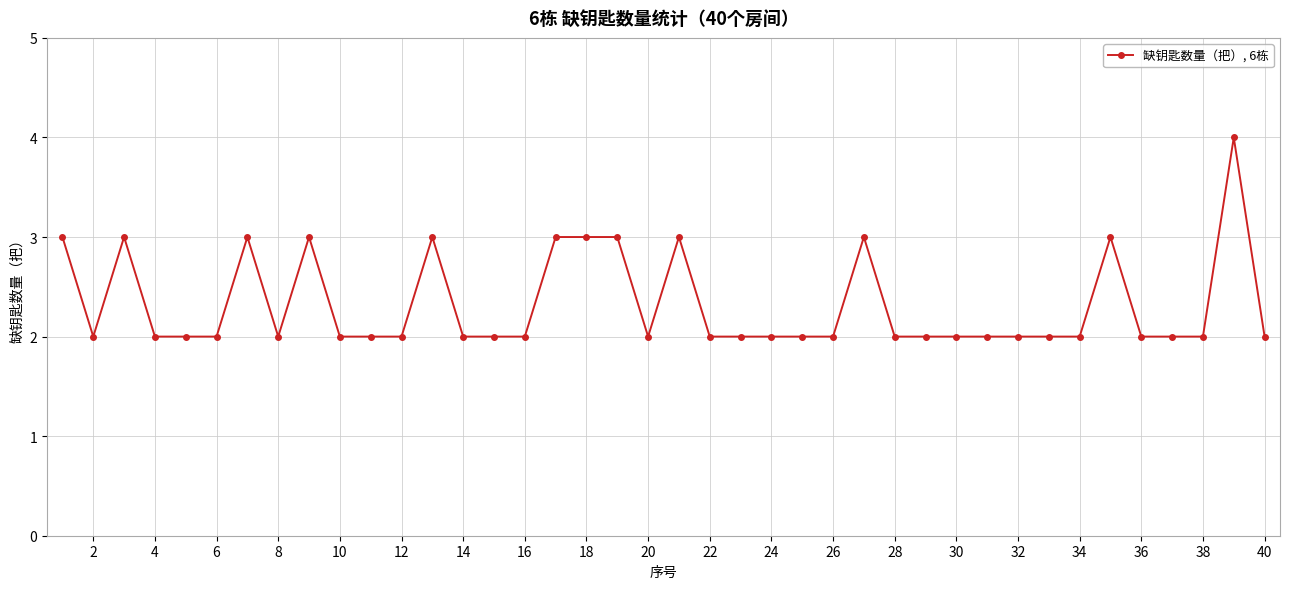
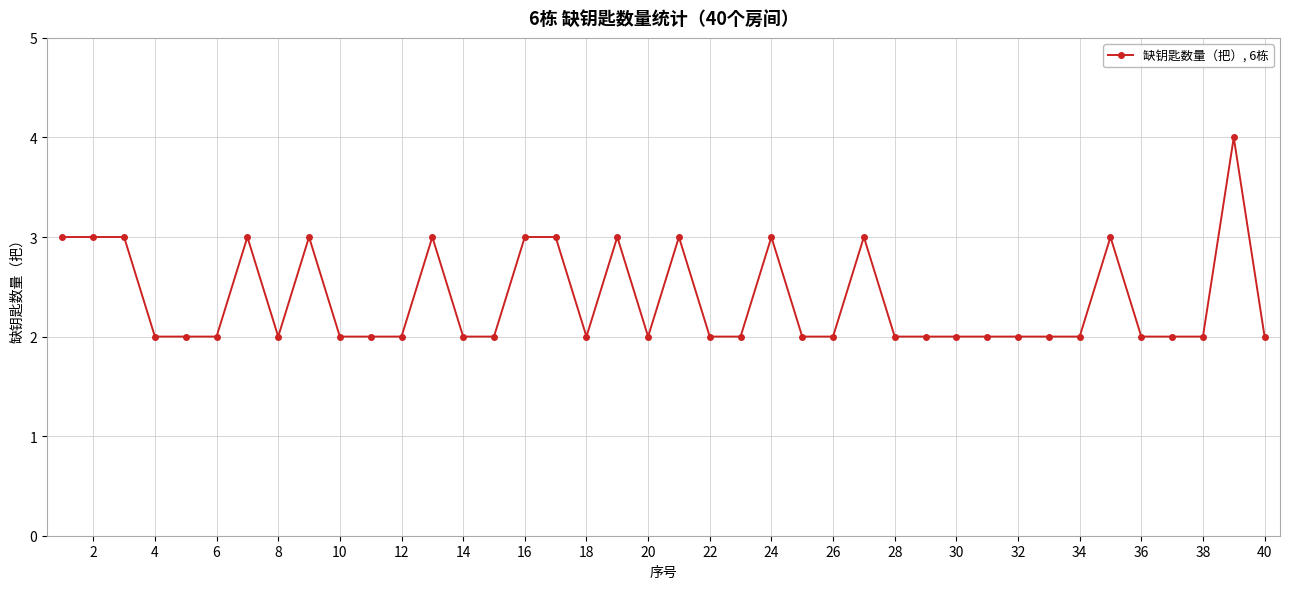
  {
-   "2": 2,
+   "2": 3,
    "4": 2,
    "6": 2,
    "8": 2,
    "10": 2,
    "12": 2,
    "14": 2,
-   "16": 2,
-   "18": 3,
+   "16": 3,
+   "18": 2,
    "20": 2,
    "22": 2,
-   "24": 2,
+   "24": 3,
    "26": 2,
    "28": 2,
    "30": 2,
    "32": 2,
    "34": 2,
    "36": 2,
    "38": 2,
    "40": 2
  }
